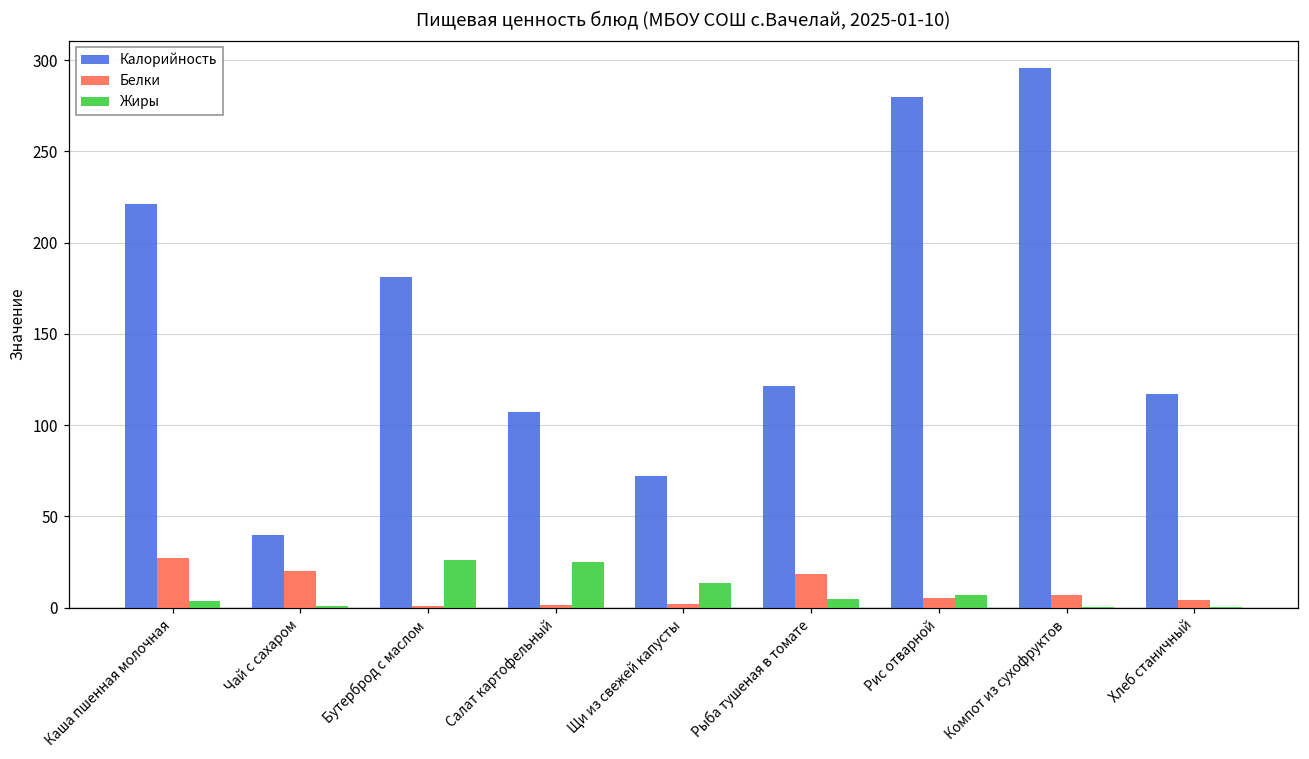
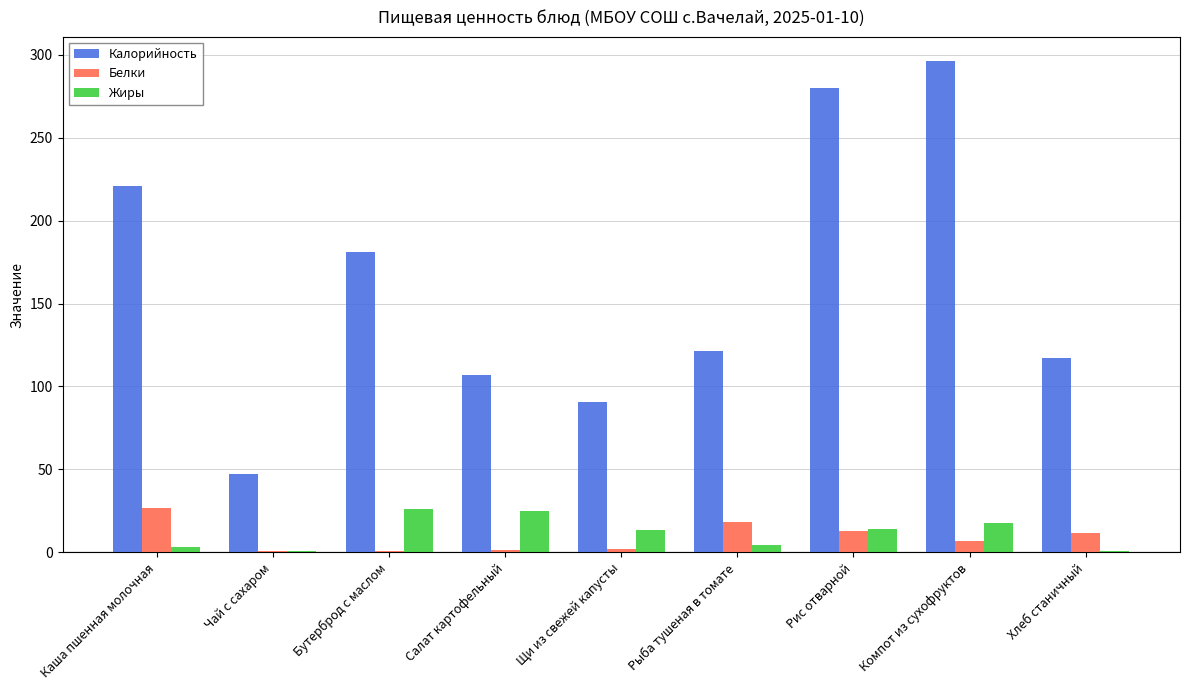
  {
    "Калорийность": {
      "Каша пшенная молочная": 221,
-     "Чай с сахаром": 40,
+     "Чай с сахаром": 47,
      "Бутерброд с маслом": 181,
      "Салат картофельный": 107,
-     "Щи из свежей капусты": 72,
+     "Щи из свежей капусты": 91,
      "Рыба тушеная в томате": 121,
      "Рис отварной": 280,
      "Компот из сухофруктов": 296,
      "Хлеб станичный": 117
    },
    "Белки": {
      "Каша пшенная молочная": 27,
-     "Чай с сахаром": 20,
+     "Чай с сахаром": 1,
      "Салат картофельный": 2,
      "Щи из свежей капусты": 2,
      "Рыба тушеная в томате": 18,
-     "Рис отварной": 5,
+     "Рис отварной": 13,
      "Компот из сухофруктов": 7,
-     "Хлеб станичный": 4
+     "Хлеб станичный": 12
    },
    "Жиры": {
      "Каша пшенная молочная": 3,
      "Бутерброд с маслом": 26,
      "Салат картофельный": 25,
      "Щи из свежей капусты": 14,
      "Рыба тушеная в томате": 4,
-     "Рис отварной": 7,
-     "Компот из сухофруктов": 0
+     "Рис отварной": 14,
+     "Компот из сухофруктов": 18
    }
  }
